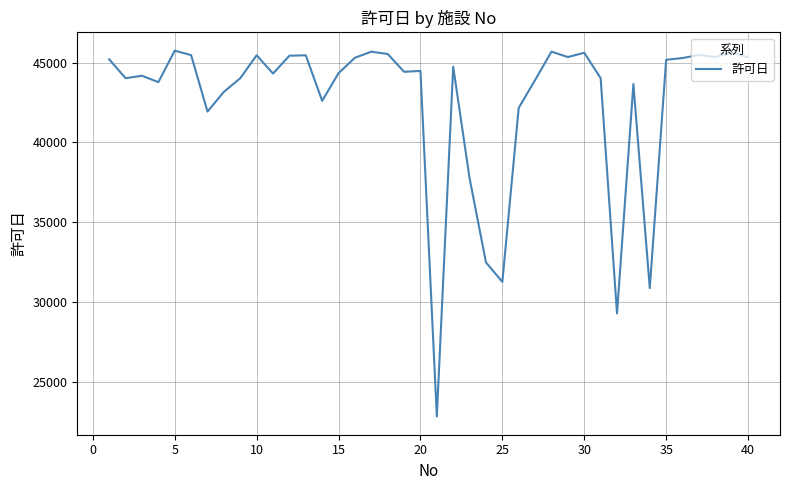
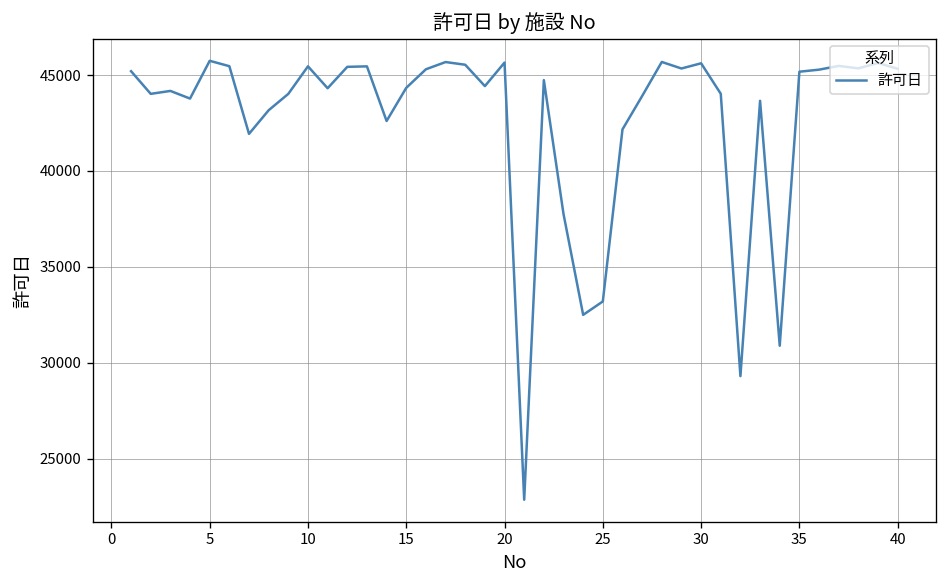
  {
    "5": 45700,
    "10": 45500,
    "15": 44300,
-   "20": 44500,
-   "25": 31300,
+   "20": 45700,
+   "25": 33200,
    "30": 45600,
    "35": 45200
  }
